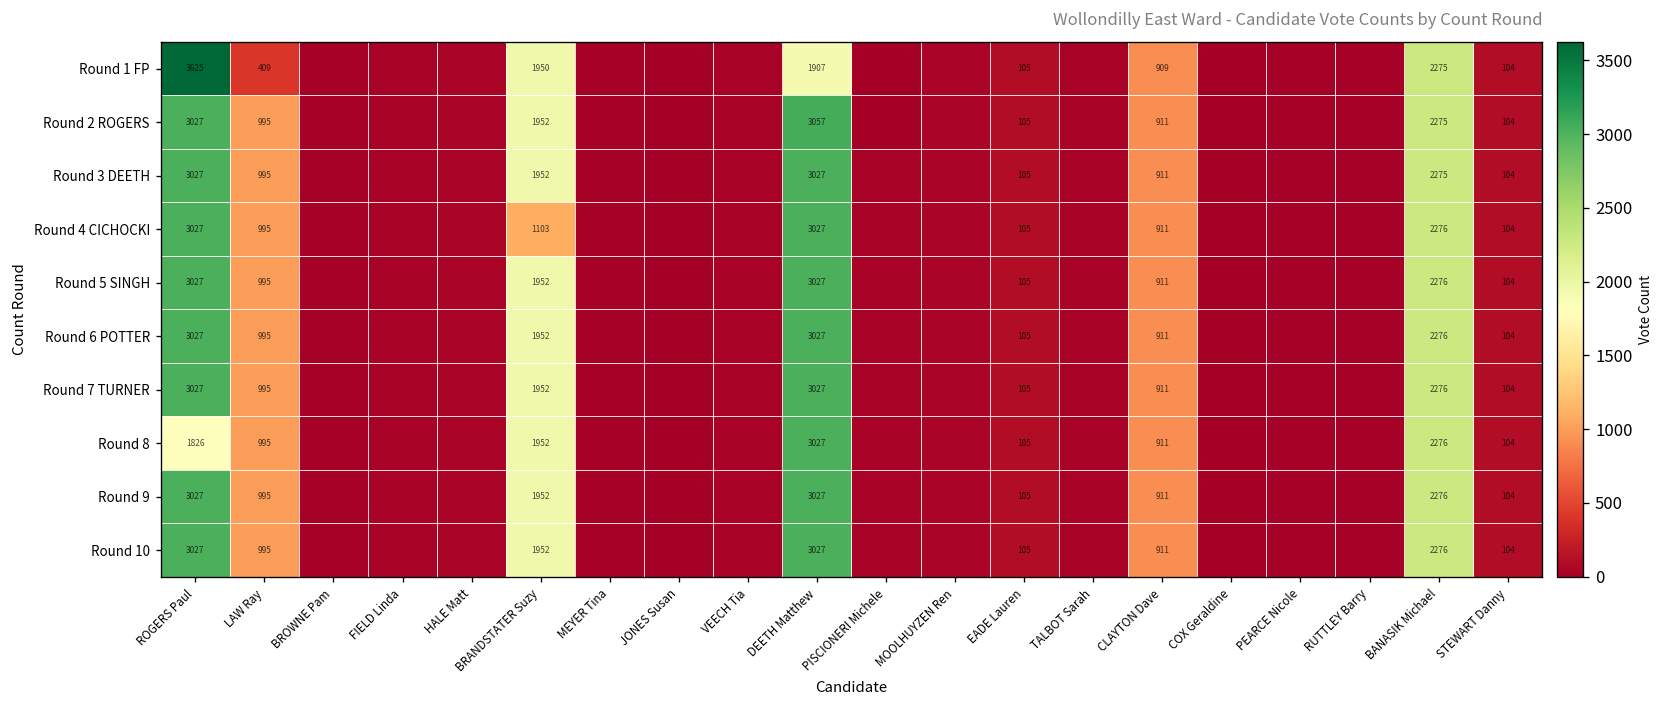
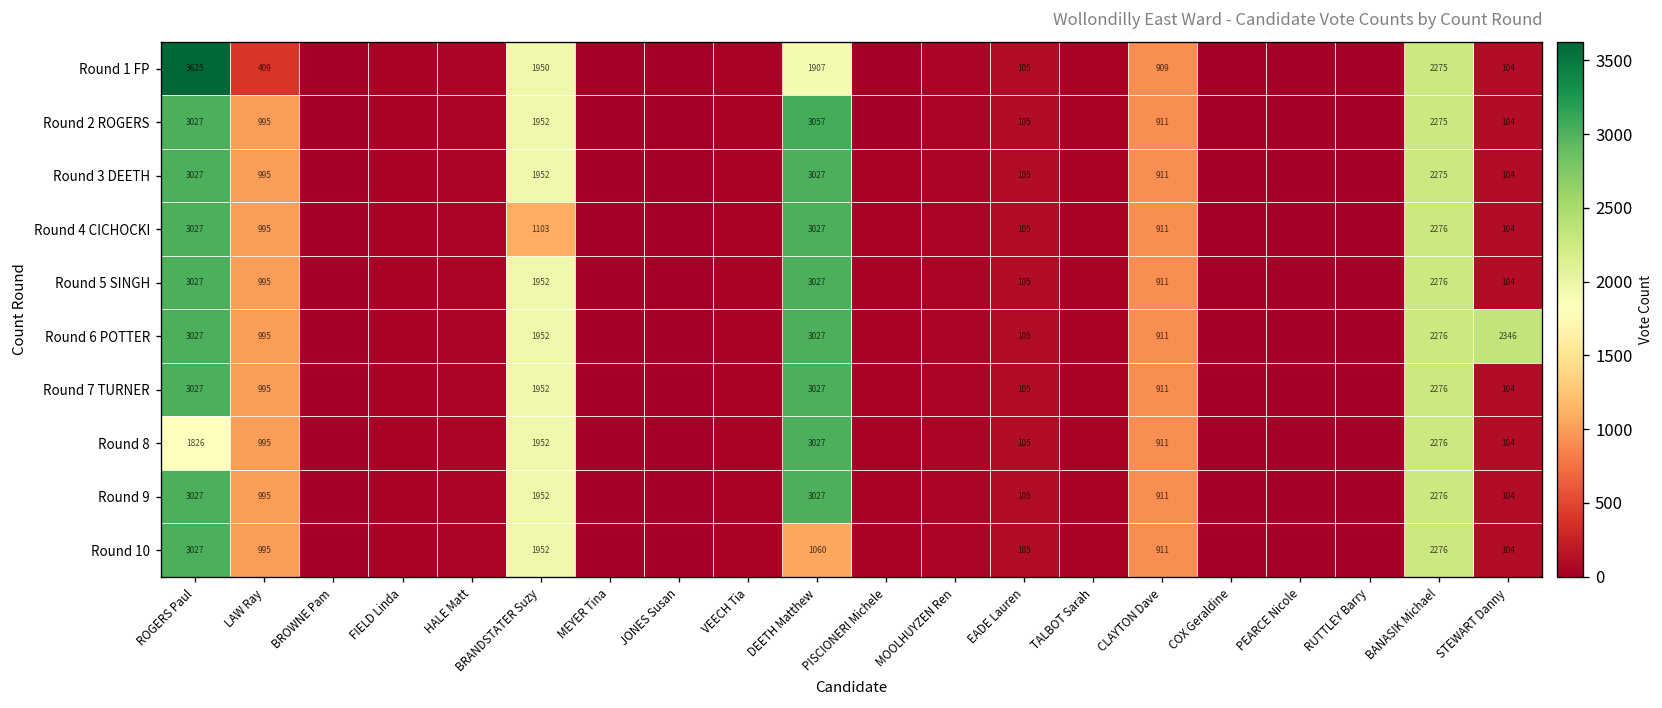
  {
    "Round 1 FP": {
      "ROGERS Paul": 3625,
      "LAW Ray": 409,
      "BRANDSTATER Suzy": 1950,
      "DEETH Matthew": 1907,
      "EADE Lauren": 105,
      "CLAYTON Dave": 909,
      "BANASIK Michael": 2275,
      "STEWART Danny": 104
    },
    "Round 2 ROGERS": {
      "ROGERS Paul": 3027,
      "LAW Ray": 995,
      "BRANDSTATER Suzy": 1952,
      "DEETH Matthew": 3057,
      "EADE Lauren": 105,
      "CLAYTON Dave": 911,
      "BANASIK Michael": 2275,
      "STEWART Danny": 104
    },
    "Round 3 DEETH": {
      "ROGERS Paul": 3027,
      "LAW Ray": 995,
      "BRANDSTATER Suzy": 1952,
      "DEETH Matthew": 3027,
      "EADE Lauren": 105,
      "CLAYTON Dave": 911,
      "BANASIK Michael": 2275,
      "STEWART Danny": 104
    },
    "Round 4 CICHOCKI": {
      "ROGERS Paul": 3027,
      "LAW Ray": 995,
      "BRANDSTATER Suzy": 1103,
      "DEETH Matthew": 3027,
      "EADE Lauren": 105,
      "CLAYTON Dave": 911,
      "BANASIK Michael": 2276,
      "STEWART Danny": 104
    },
    "Round 5 SINGH": {
      "ROGERS Paul": 3027,
      "LAW Ray": 995,
      "BRANDSTATER Suzy": 1952,
      "DEETH Matthew": 3027,
      "EADE Lauren": 105,
      "CLAYTON Dave": 911,
      "BANASIK Michael": 2276,
      "STEWART Danny": 104
    },
    "Round 6 POTTER": {
      "ROGERS Paul": 3027,
      "LAW Ray": 995,
      "BRANDSTATER Suzy": 1952,
      "DEETH Matthew": 3027,
      "EADE Lauren": 105,
      "CLAYTON Dave": 911,
      "BANASIK Michael": 2276,
-     "STEWART Danny": 104
+     "STEWART Danny": 2346
    },
    "Round 7 TURNER": {
      "ROGERS Paul": 3027,
      "LAW Ray": 995,
      "BRANDSTATER Suzy": 1952,
      "DEETH Matthew": 3027,
      "EADE Lauren": 105,
      "CLAYTON Dave": 911,
      "BANASIK Michael": 2276,
      "STEWART Danny": 104
    },
    "Round 8": {
      "ROGERS Paul": 1826,
      "LAW Ray": 995,
      "BRANDSTATER Suzy": 1952,
      "DEETH Matthew": 3027,
      "EADE Lauren": 105,
      "CLAYTON Dave": 911,
      "BANASIK Michael": 2276,
      "STEWART Danny": 104
    },
    "Round 9": {
      "ROGERS Paul": 3027,
      "LAW Ray": 995,
      "BRANDSTATER Suzy": 1952,
      "DEETH Matthew": 3027,
      "EADE Lauren": 105,
      "CLAYTON Dave": 911,
      "BANASIK Michael": 2276,
      "STEWART Danny": 104
    },
    "Round 10": {
      "ROGERS Paul": 3027,
      "LAW Ray": 995,
      "BRANDSTATER Suzy": 1952,
-     "DEETH Matthew": 3027,
+     "DEETH Matthew": 1060,
      "EADE Lauren": 105,
      "CLAYTON Dave": 911,
      "BANASIK Michael": 2276,
      "STEWART Danny": 104
    }
  }
